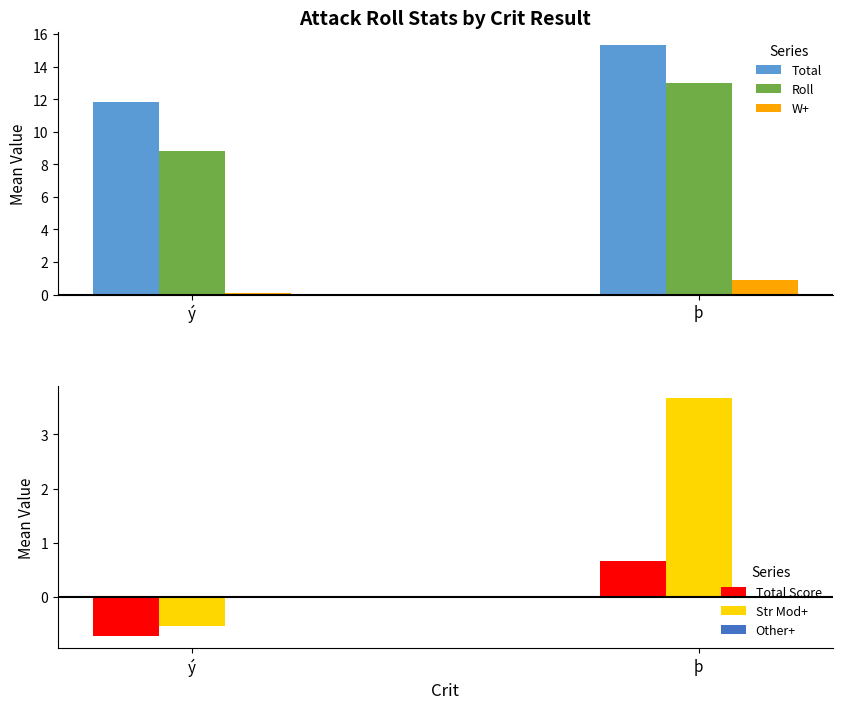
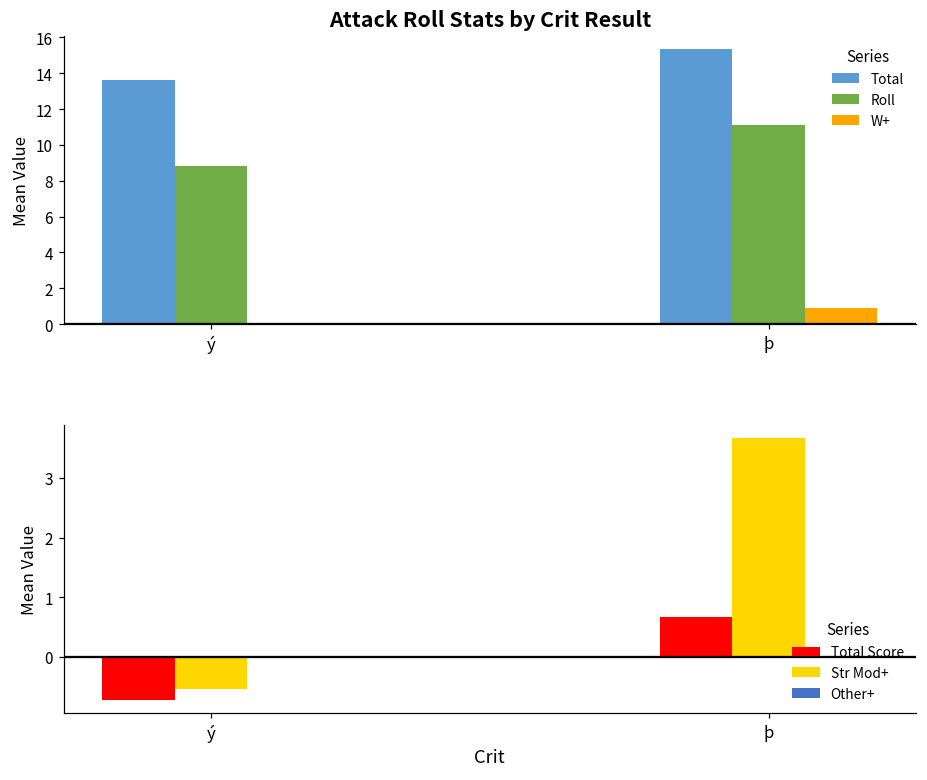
  {
    "Attack Roll Stats by Crit Result": {
      "Total": {
-       "ý": 11.9,
+       "ý": 13.6,
        "þ": 15.3
      },
      "Roll": {
        "ý": 8.8,
-       "þ": 13.0
+       "þ": 11.1
      },
      "W+": {
        "þ": 0.9
      }
    }
  }
